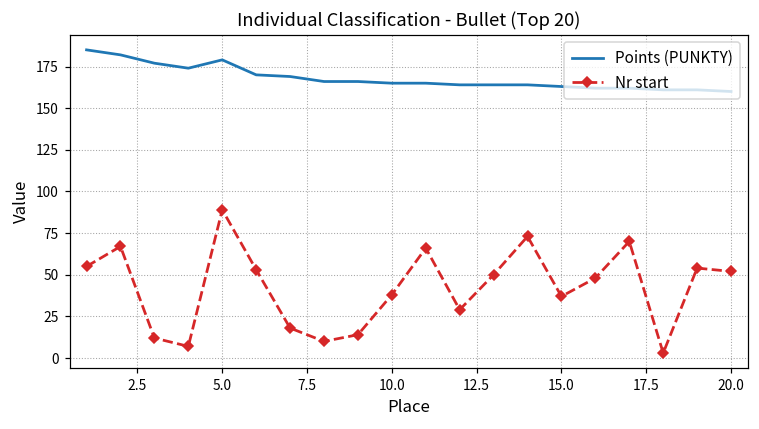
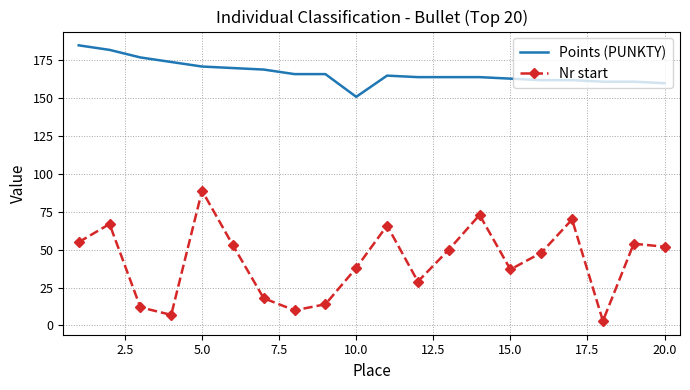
  {
    "Points (PUNKTY)": {
-     "5.0": 179,
-     "10.0": 165,
+     "5.0": 171,
+     "10.0": 151,
      "15.0": 163
    },
    "Nr start": {
      "5.0": 89,
      "10.0": 38,
      "15.0": 37,
      "20.0": 52
    }
  }
